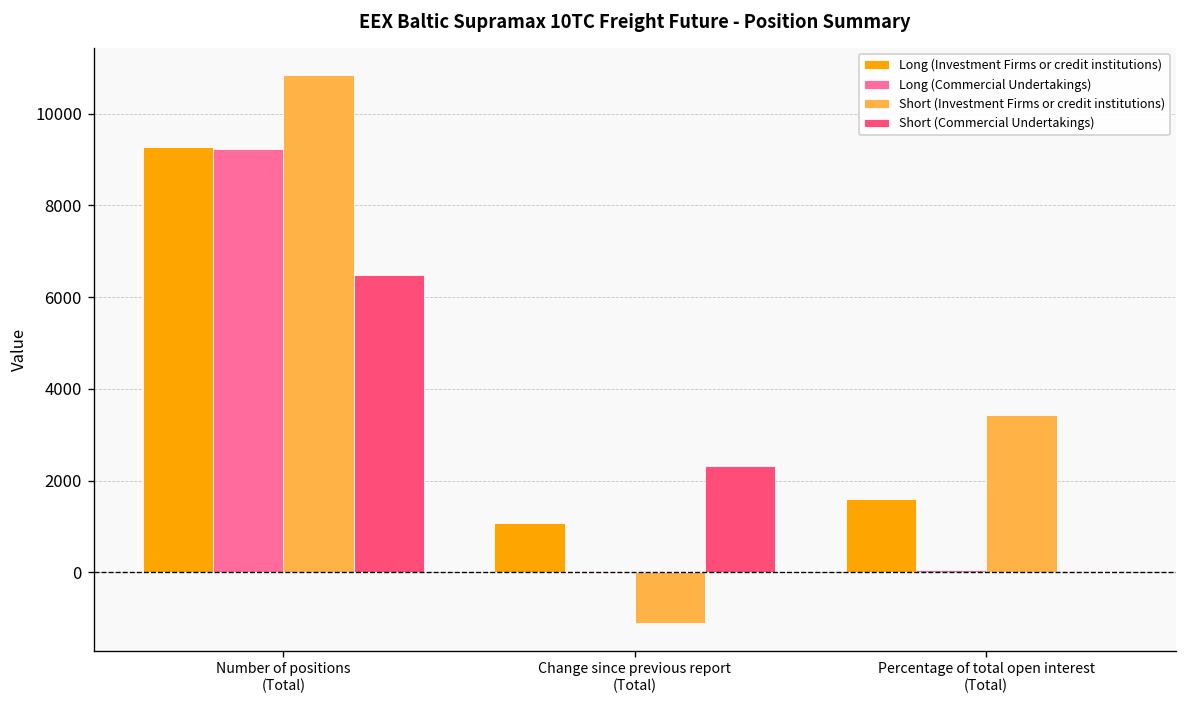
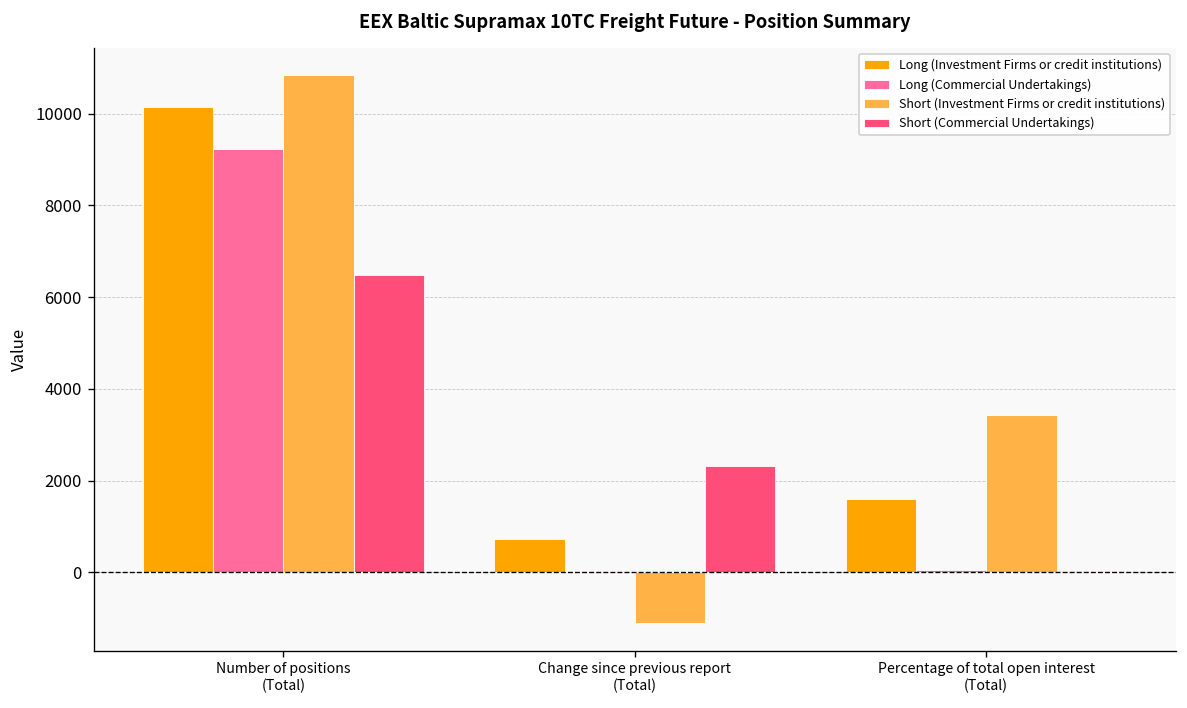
  {
    "Long (Investment Firms or credit institutions)": {
-     "Number of positions (Total)": 9300,
-     "Change since previous report (Total)": 1100,
+     "Number of positions (Total)": 10100,
+     "Change since previous report (Total)": 700,
      "Percentage of total open interest (Total)": 1600
    },
    "Short (Investment Firms or credit institutions)": {
      "Number of positions (Total)": 10800,
      "Change since previous report (Total)": -1100,
      "Percentage of total open interest (Total)": 3400
    }
  }
